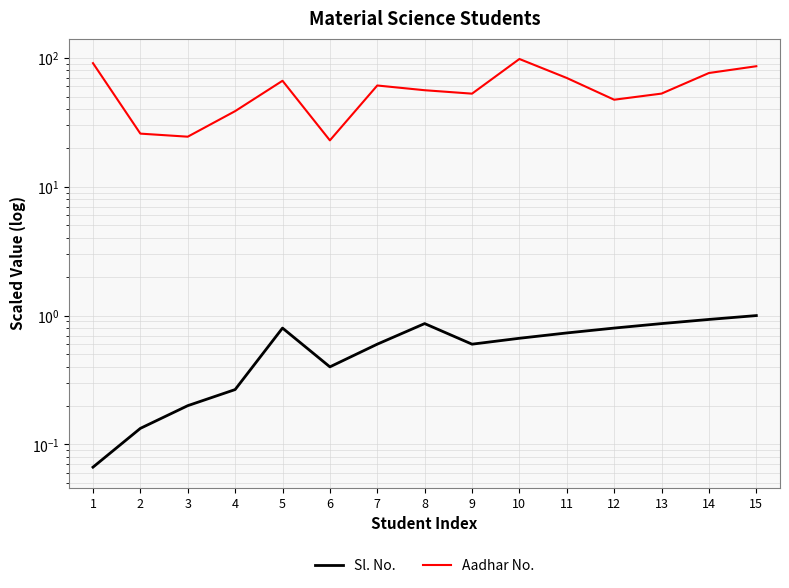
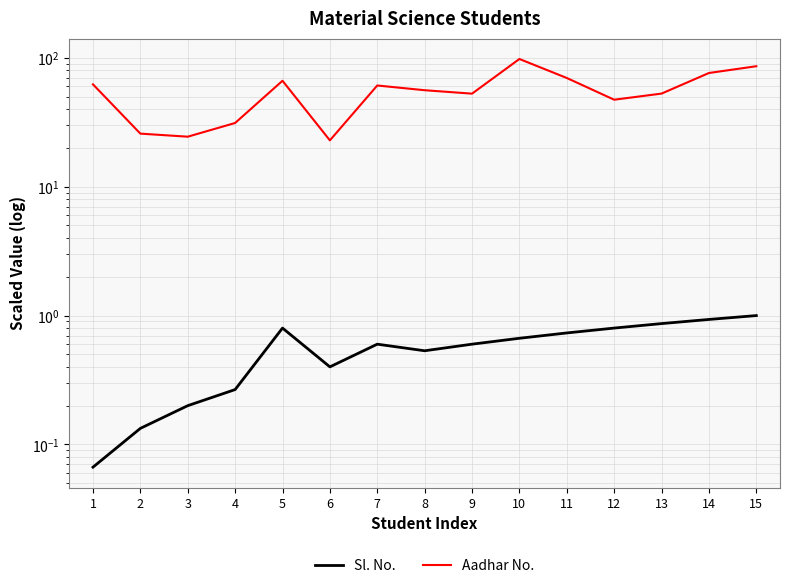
  {
    "Sl. No.": {
      "1": 0.07,
      "2": 0.13,
      "3": 0.20,
      "4": 0.27,
      "5": 0.8,
      "6": 0.40,
      "7": 0.6,
-     "8": 0.9,
+     "8": 0.53,
      "9": 0.6,
      "10": 0.7,
      "11": 0.7,
      "12": 0.8,
      "13": 0.9,
      "14": 0.9,
      "15": 1.0
    },
    "Aadhar No.": {
-     "1": 90,
+     "1": 60,
      "2": 26,
      "3": 24,
-     "4": 39,
+     "4": 31,
      "5": 70,
      "6": 23,
      "7": 60,
      "8": 60,
      "9": 53,
      "10": 100,
      "11": 70,
      "12": 47,
      "13": 53,
      "14": 80,
      "15": 90
    }
  }
